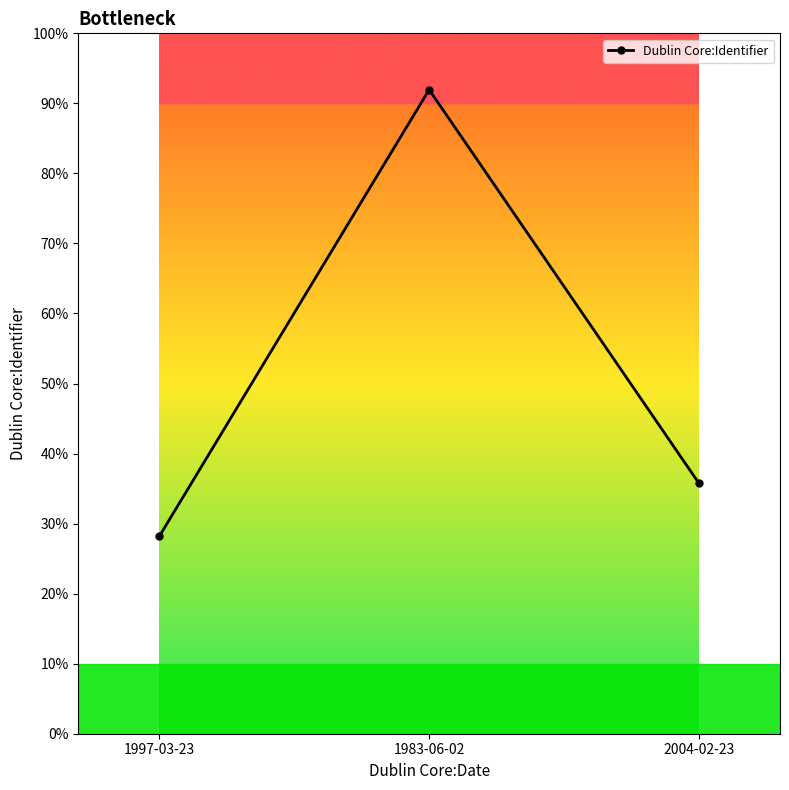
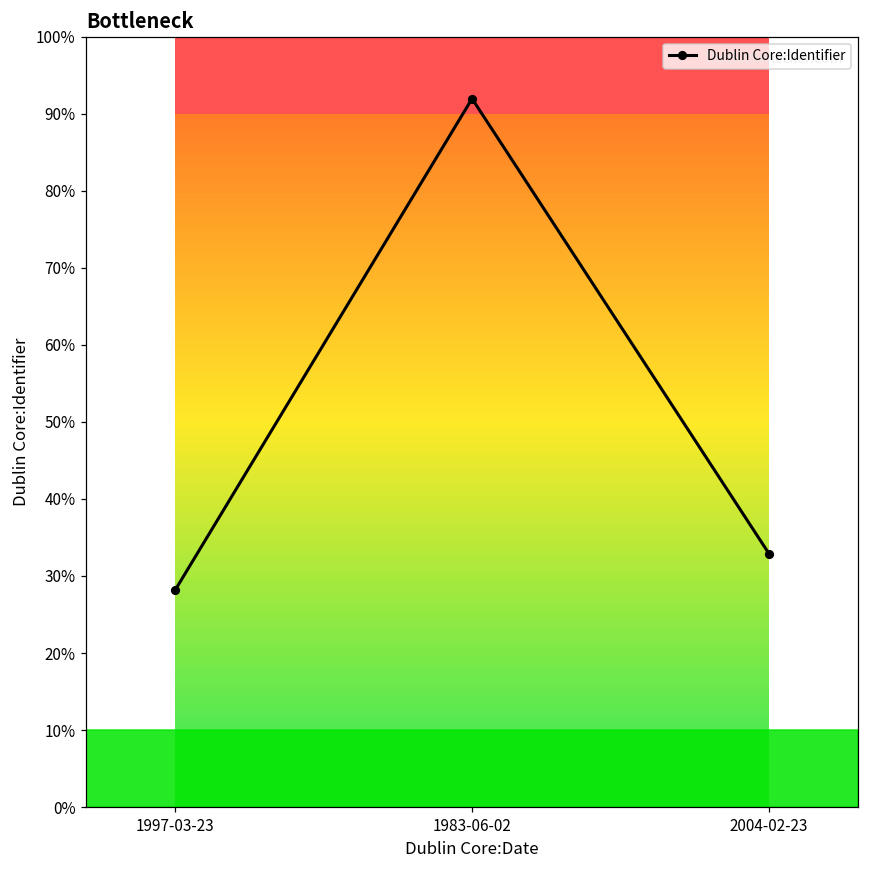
  {
    "1997-03-23": "28%",
    "1983-06-02": "92%",
-   "2004-02-23": "36%"
+   "2004-02-23": "33%"
  }
